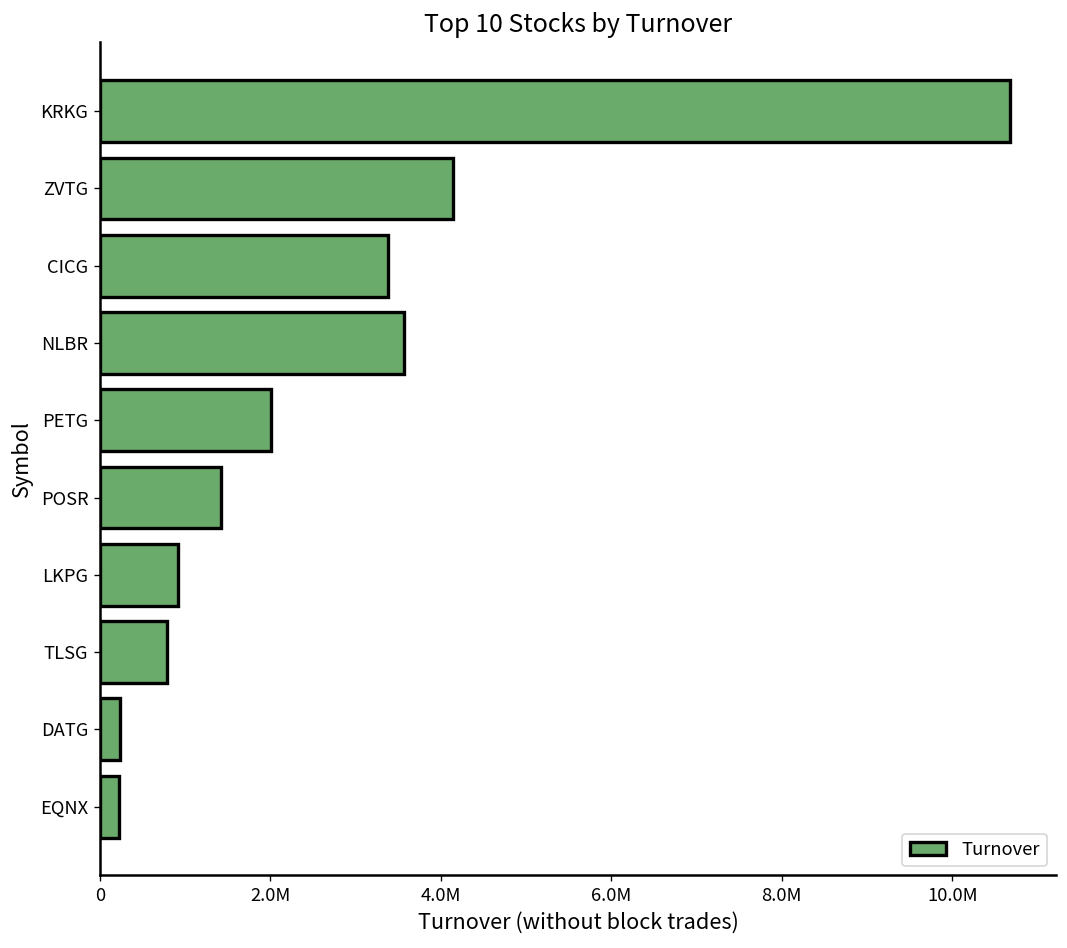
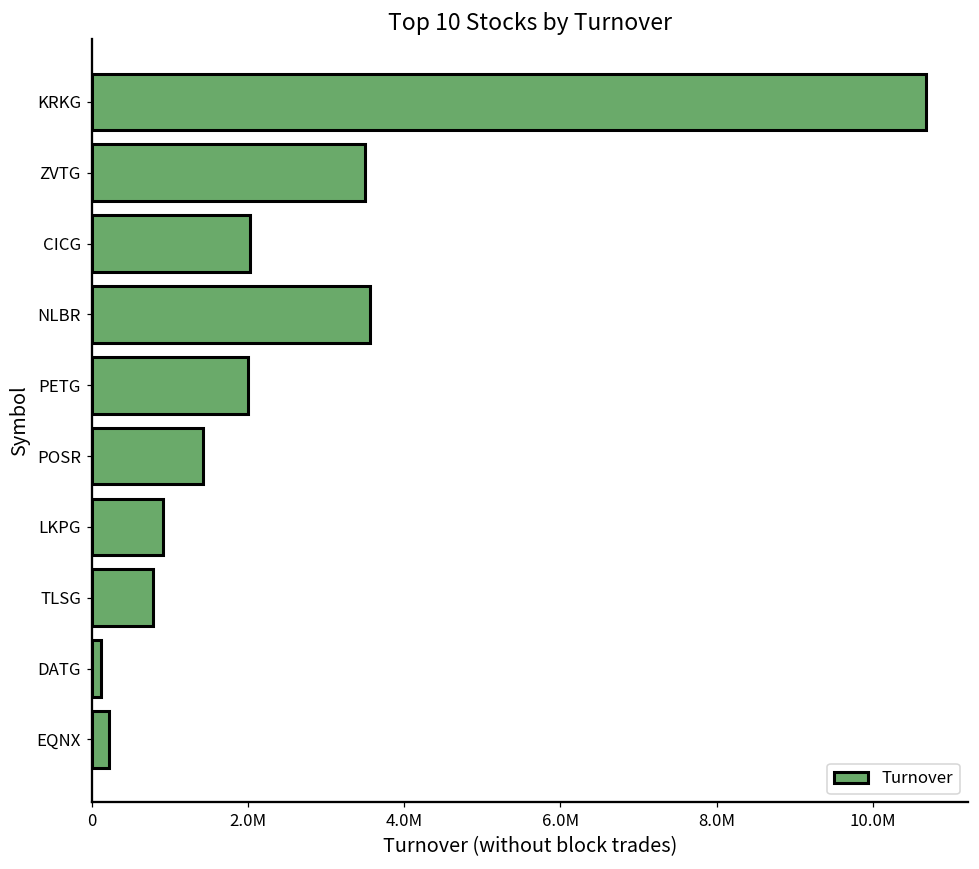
  {
    "KRKG": 10700000,
-   "ZVTG": 4100000,
-   "CICG": 3400000,
+   "ZVTG": 3500000,
+   "CICG": 2000000,
    "NLBR": 3600000,
    "PETG": 2000000,
    "POSR": 1400000,
    "LKPG": 900000,
    "TLSG": 800000,
-   "DATG": 200000,
+   "DATG": 100000,
    "EQNX": 200000
  }
